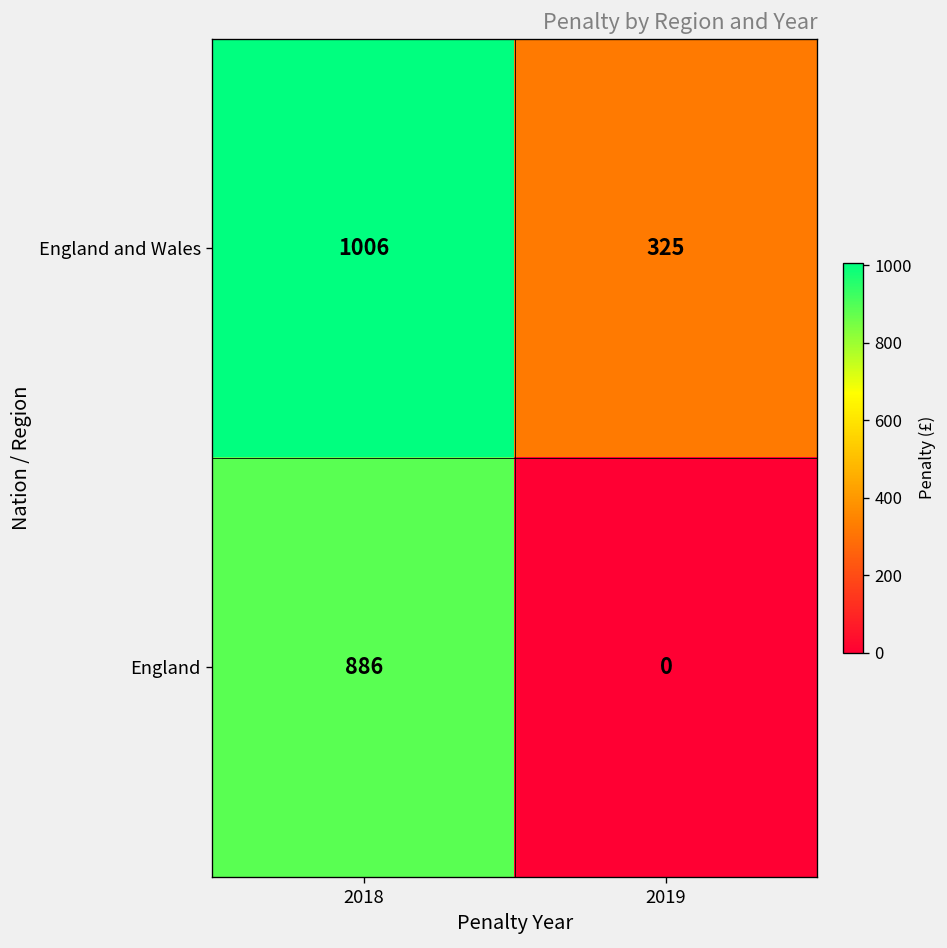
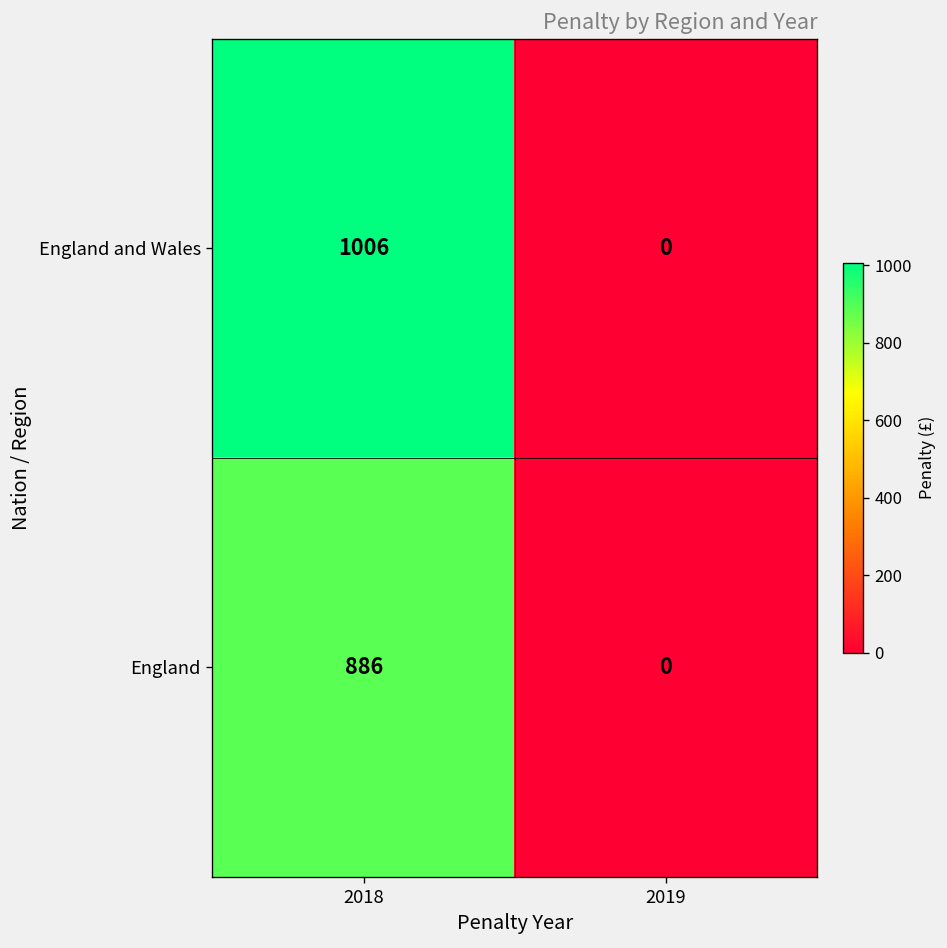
  {
    "England and Wales": {
      "2018": 1006,
-     "2019": 325
+     "2019": 0
    },
    "England": {
      "2018": 886,
      "2019": 0
    }
  }
